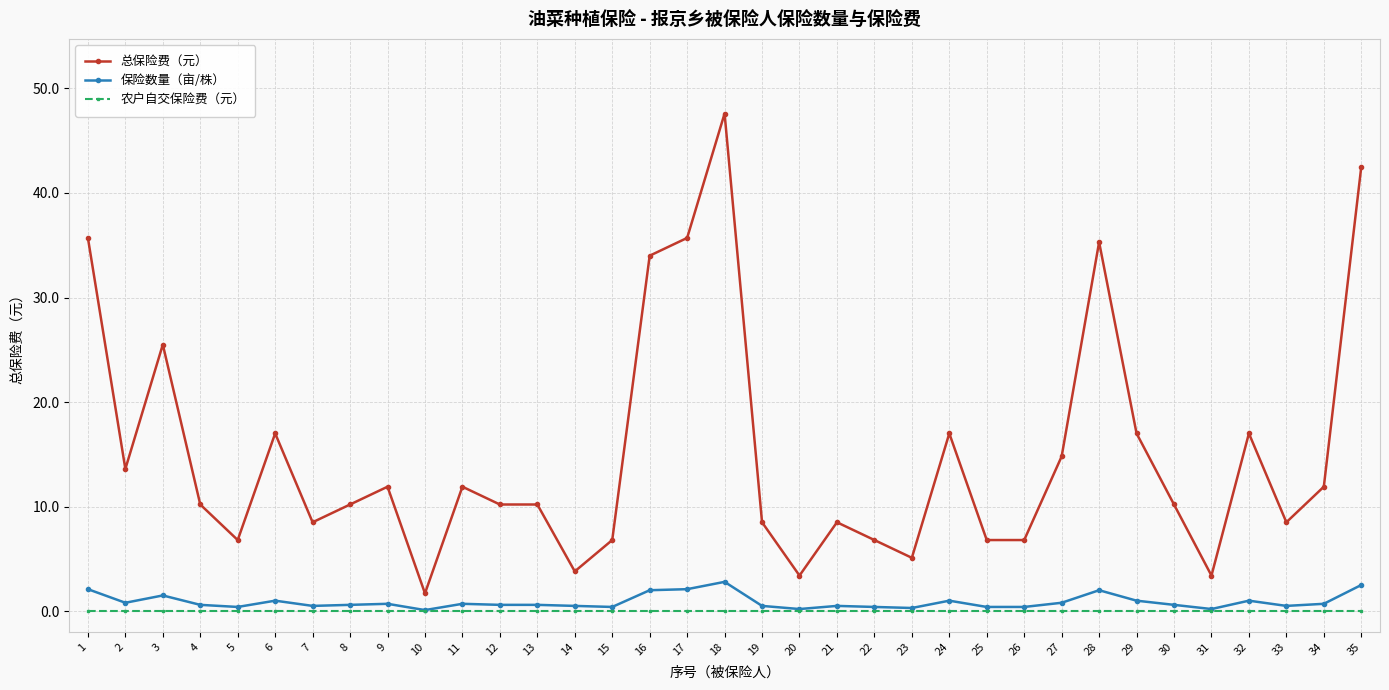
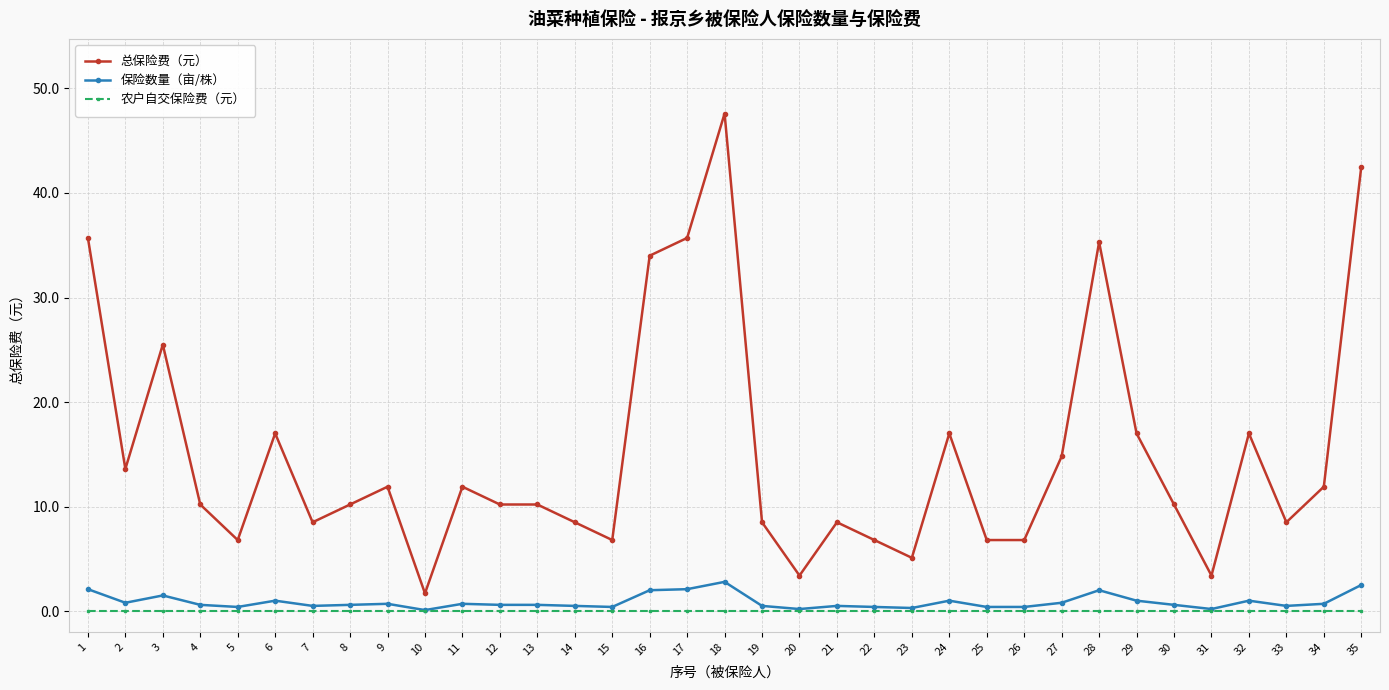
  {
    "总保险费（元）": {
      "1": 35.7,
      "2": 13.6,
      "3": 25.5,
      "4": 10.2,
      "5": 6.8,
      "6": 17.0,
      "7": 8.5,
      "8": 10.2,
      "9": 11.9,
      "10": 1.7,
      "11": 11.9,
      "12": 10.2,
      "13": 10.2,
-     "14": 3.8,
+     "14": 8.5,
      "15": 6.8,
      "16": 34.0,
      "17": 35.7,
      "18": 47.6,
      "19": 8.5,
      "20": 3.4,
      "21": 8.5,
      "22": 6.8,
      "23": 5.1,
      "24": 17.0,
      "25": 6.8,
      "26": 6.8,
      "27": 14.8,
      "28": 35.3,
      "29": 17.0,
      "30": 10.2,
      "31": 3.4,
      "32": 17.0,
      "33": 8.5,
      "34": 11.9,
      "35": 42.5
    },
    "保险数量（亩/株）": {
      "1": 2.1,
      "2": 0.8,
      "3": 1.5,
      "4": 0.6,
      "5": 0.4,
      "6": 1.0,
      "7": 0.5,
      "8": 0.6,
      "9": 0.7,
      "11": 0.7,
      "12": 0.6,
      "13": 0.6,
      "14": 0.5,
      "15": 0.4,
      "16": 2.0,
      "17": 2.1,
      "18": 2.8,
      "19": 0.5,
      "21": 0.5,
      "22": 0.4,
      "23": 0.3,
      "24": 1.0,
      "25": 0.4,
      "26": 0.4,
      "27": 0.8,
      "28": 2.0,
      "29": 1.0,
      "30": 0.6,
      "32": 1.0,
      "33": 0.5,
      "34": 0.7,
      "35": 2.5
    },
    "农户自交保险费（元）": {
      "1": 0.0,
      "2": 0.0,
      "3": 0.0,
      "4": 0.0,
      "5": 0.0,
      "6": 0.0,
      "7": 0.0,
      "8": 0.0,
      "9": 0.0,
      "11": 0.0,
      "12": 0.0,
      "13": 0.0,
      "14": 0.0,
      "15": 0.0,
      "16": 0.0,
      "17": 0.0,
      "18": 0.0,
      "19": 0.0,
      "21": 0.0,
      "22": 0.0,
      "23": 0.0,
      "24": 0.0,
      "25": 0.0,
      "26": 0.0,
      "27": 0.0,
      "28": 0.0,
      "29": 0.0,
      "30": 0.0,
      "32": 0.0,
      "33": 0.0,
      "34": 0.0,
      "35": 0.0
    }
  }
